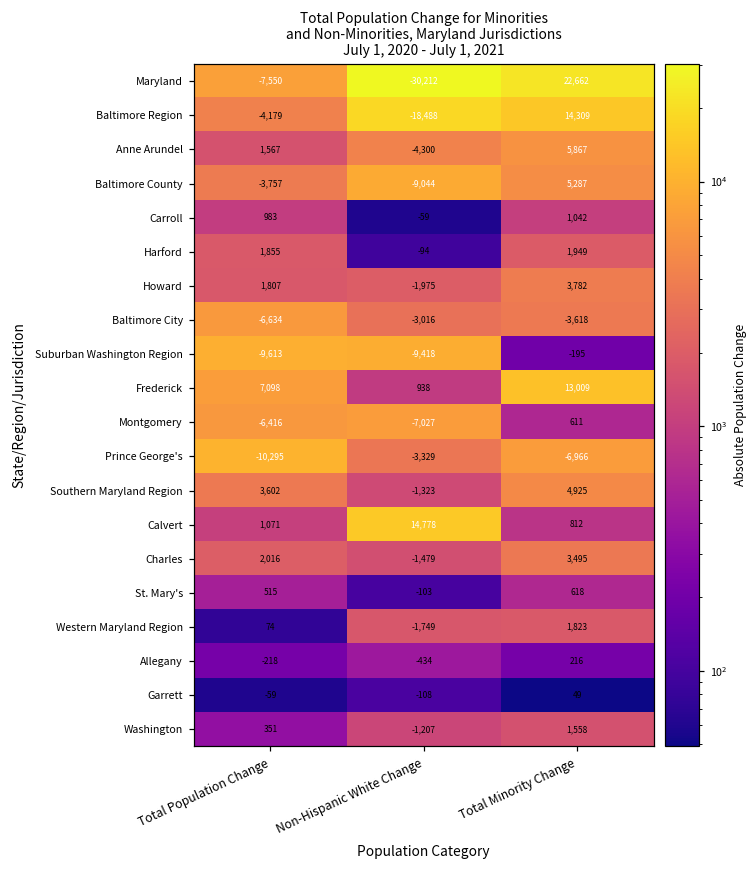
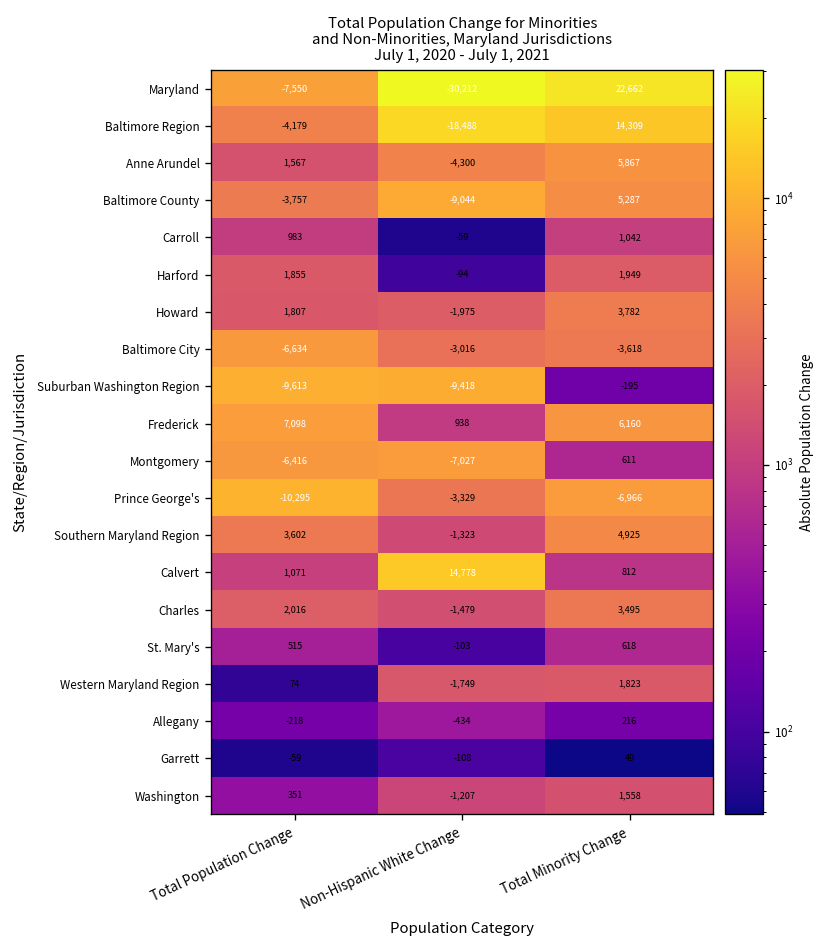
  {
    "Maryland": {
      "Total Population Change": "-7,550",
      "Non-Hispanic White Change": "-30,212",
      "Total Minority Change": "22,662"
    },
    "Baltimore Region": {
      "Total Population Change": "-4,179",
      "Non-Hispanic White Change": "-18,488",
      "Total Minority Change": "14,309"
    },
    "Anne Arundel": {
      "Total Population Change": "1,567",
      "Non-Hispanic White Change": "-4,300",
      "Total Minority Change": "5,867"
    },
    "Baltimore County": {
      "Total Population Change": "-3,757",
      "Non-Hispanic White Change": "-9,044",
      "Total Minority Change": "5,287"
    },
    "Carroll": {
      "Total Population Change": "983",
      "Non-Hispanic White Change": "-59",
      "Total Minority Change": "1,042"
    },
    "Harford": {
      "Total Population Change": "1,855",
      "Non-Hispanic White Change": "-94",
      "Total Minority Change": "1,949"
    },
    "Howard": {
      "Total Population Change": "1,807",
      "Non-Hispanic White Change": "-1,975",
      "Total Minority Change": "3,782"
    },
    "Baltimore City": {
      "Total Population Change": "-6,634",
      "Non-Hispanic White Change": "-3,016",
      "Total Minority Change": "-3,618"
    },
    "Suburban Washington Region": {
      "Total Population Change": "-9,613",
      "Non-Hispanic White Change": "-9,418",
      "Total Minority Change": "-195"
    },
    "Frederick": {
      "Total Population Change": "7,098",
      "Non-Hispanic White Change": "938",
-     "Total Minority Change": "13,009"
+     "Total Minority Change": "6,160"
    },
    "Montgomery": {
      "Total Population Change": "-6,416",
      "Non-Hispanic White Change": "-7,027",
      "Total Minority Change": "611"
    },
    "Prince George's": {
      "Total Population Change": "-10,295",
      "Non-Hispanic White Change": "-3,329",
      "Total Minority Change": "-6,966"
    },
    "Southern Maryland Region": {
      "Total Population Change": "3,602",
      "Non-Hispanic White Change": "-1,323",
      "Total Minority Change": "4,925"
    },
    "Calvert": {
      "Total Population Change": "1,071",
      "Non-Hispanic White Change": "14,778",
      "Total Minority Change": "812"
    },
    "Charles": {
      "Total Population Change": "2,016",
      "Non-Hispanic White Change": "-1,479",
      "Total Minority Change": "3,495"
    },
    "St. Mary's": {
      "Total Population Change": "515",
      "Non-Hispanic White Change": "-103",
      "Total Minority Change": "618"
    },
    "Western Maryland Region": {
      "Total Population Change": "74",
      "Non-Hispanic White Change": "-1,749",
      "Total Minority Change": "1,823"
    },
    "Allegany": {
      "Total Population Change": "-218",
      "Non-Hispanic White Change": "-434",
      "Total Minority Change": "216"
    },
    "Garrett": {
      "Total Population Change": "-59",
      "Non-Hispanic White Change": "-108",
      "Total Minority Change": "49"
    },
    "Washington": {
      "Total Population Change": "351",
      "Non-Hispanic White Change": "-1,207",
      "Total Minority Change": "1,558"
    }
  }
